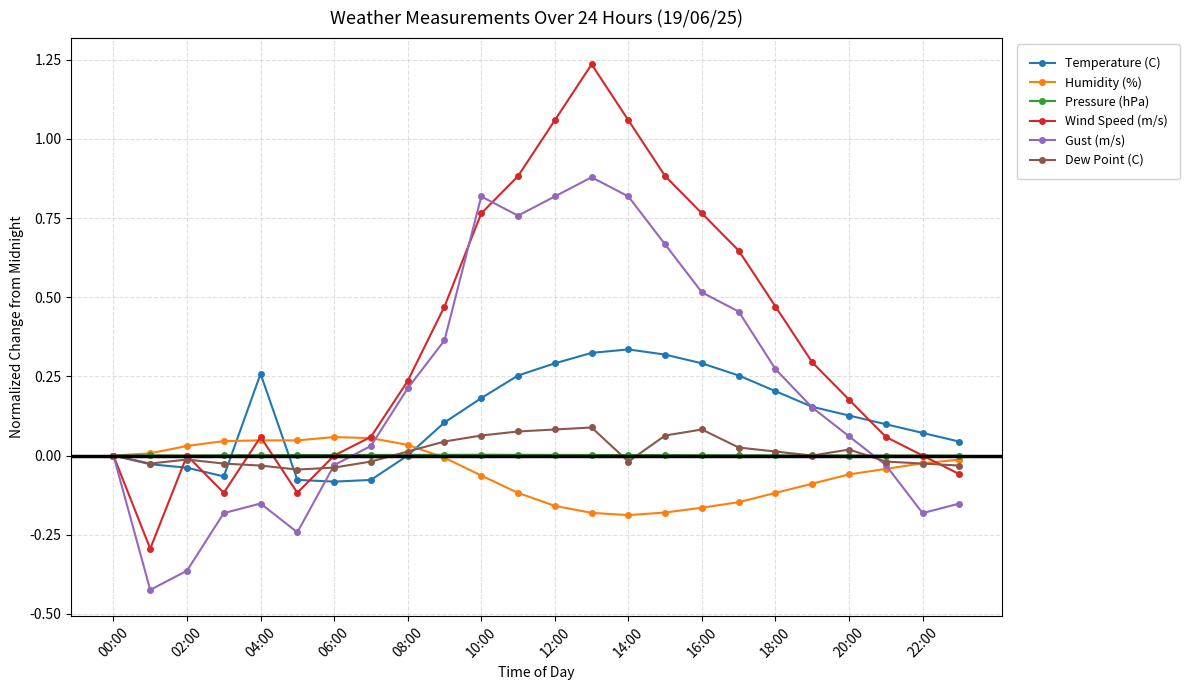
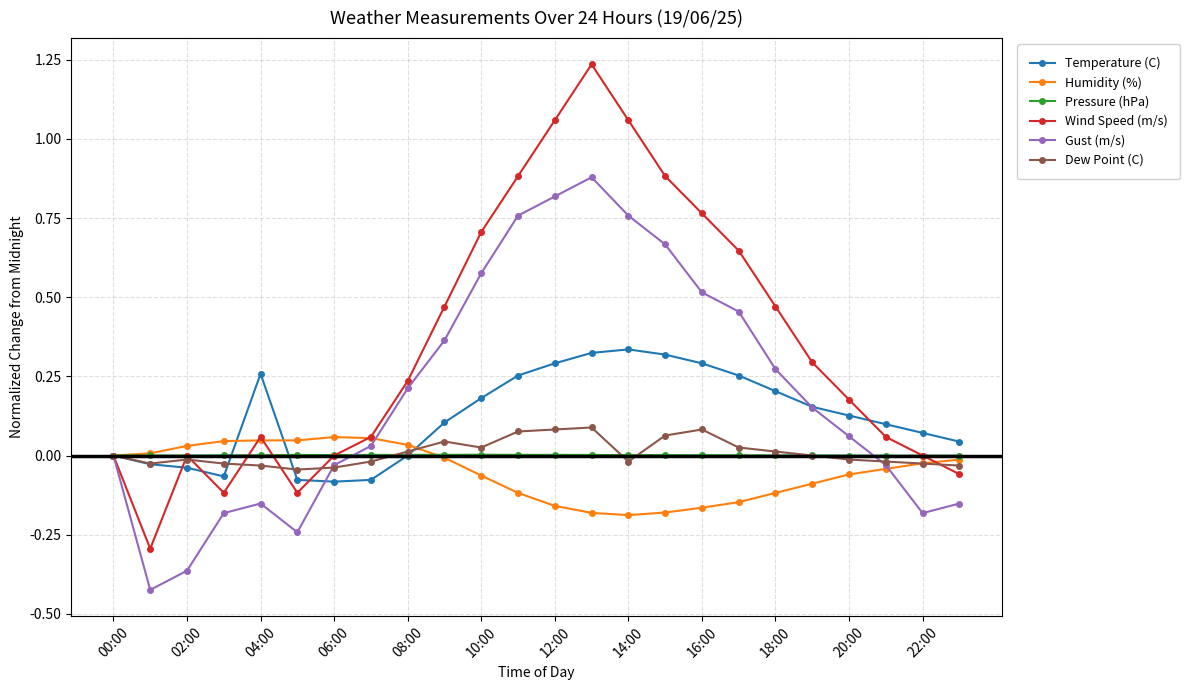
  {
    "Temperature (C)": {
      "02:00": -0.04,
      "04:00": 0.26,
      "06:00": -0.08,
      "10:00": 0.18,
      "12:00": 0.29,
      "14:00": 0.34,
      "16:00": 0.29,
      "18:00": 0.20,
      "20:00": 0.13,
      "22:00": 0.07
    },
    "Humidity (%)": {
      "02:00": 0.03,
      "04:00": 0.05,
      "06:00": 0.06,
      "08:00": 0.03,
      "10:00": -0.06,
      "12:00": -0.16,
      "14:00": -0.19,
      "16:00": -0.16,
      "18:00": -0.12,
      "20:00": -0.06
    },
    "Pressure (hPa)": {
      "04:00": 0.00,
      "10:00": 0.00,
      "12:00": 0.00,
      "14:00": 0.00,
      "16:00": 0.00,
      "18:00": 0.00,
      "20:00": 0.00
    },
    "Wind Speed (m/s)": {
      "04:00": 0.06,
      "08:00": 0.24,
-     "10:00": 0.76,
+     "10:00": 0.71,
      "12:00": 1.06,
      "14:00": 1.06,
      "16:00": 0.76,
      "18:00": 0.47,
      "20:00": 0.18
    },
    "Gust (m/s)": {
      "02:00": -0.36,
      "04:00": -0.15,
      "08:00": 0.21,
-     "10:00": 0.82,
+     "10:00": 0.58,
      "12:00": 0.82,
-     "14:00": 0.82,
+     "14:00": 0.76,
      "16:00": 0.52,
      "18:00": 0.27,
      "20:00": 0.06,
      "22:00": -0.18
    },
    "Dew Point (C)": {
      "02:00": -0.01,
      "04:00": -0.03,
      "08:00": 0.01,
-     "10:00": 0.06,
+     "10:00": 0.03,
      "12:00": 0.08,
      "14:00": -0.02,
      "16:00": 0.08,
      "18:00": 0.01,
-     "20:00": 0.02
+     "20:00": -0.01
    }
  }
